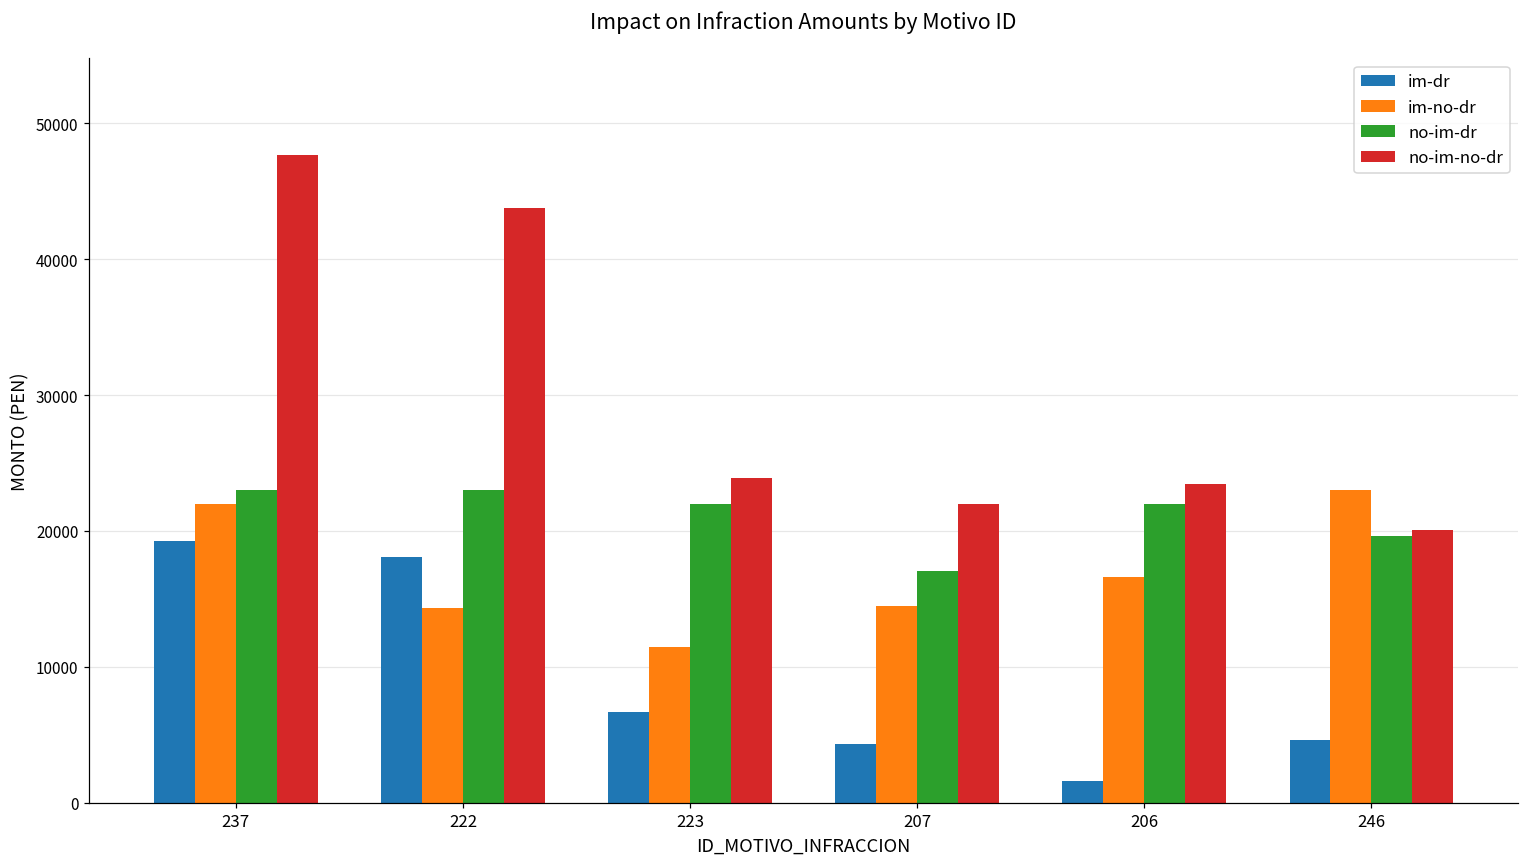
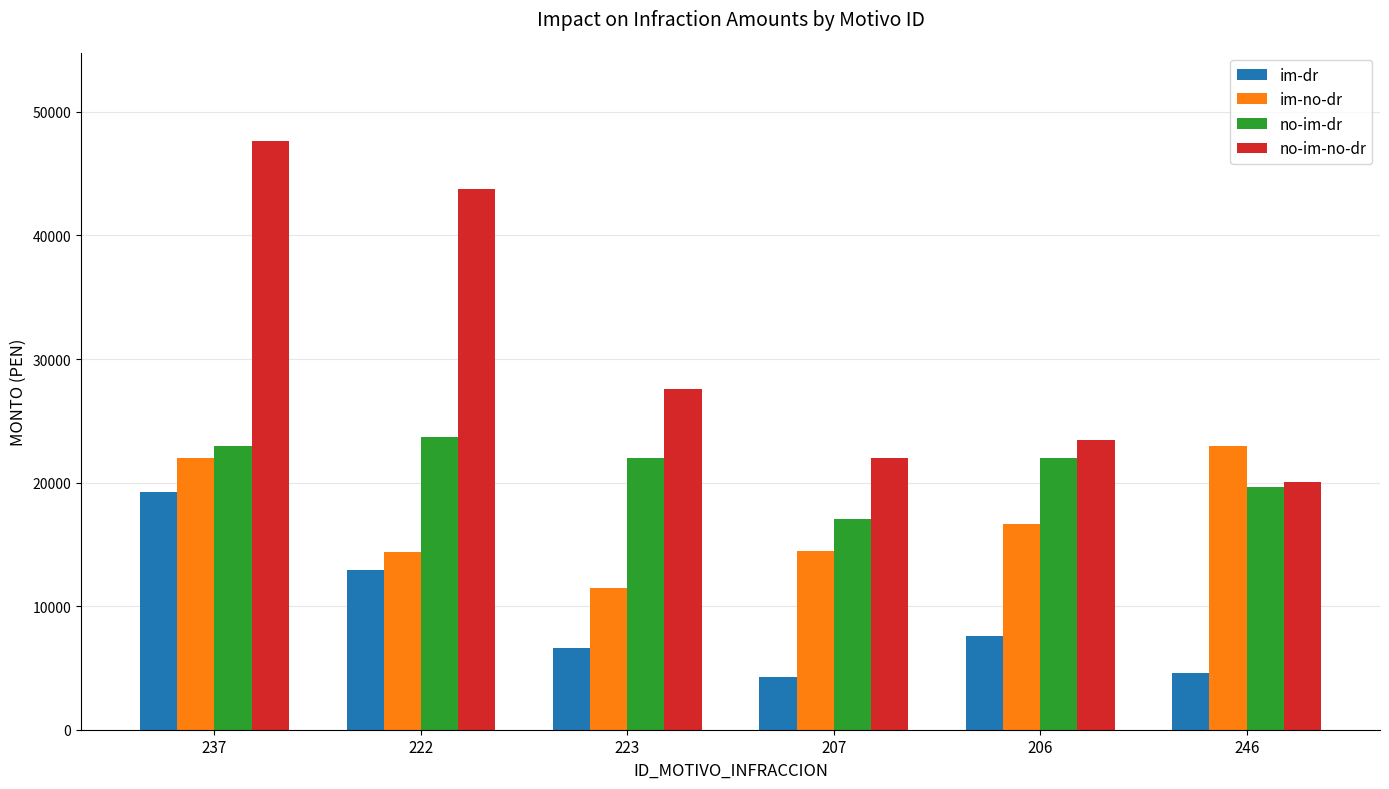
  {
    "im-dr": {
      "237": 19300,
-     "222": 18100,
+     "222": 13000,
      "223": 6600,
      "207": 4300,
-     "206": 1600,
+     "206": 7600,
      "246": 4600
    },
    "im-no-dr": {
      "237": 22000,
      "222": 14400,
      "223": 11400,
      "207": 14500,
      "206": 16600,
      "246": 23000
    },
    "no-im-dr": {
      "237": 23000,
-     "222": 23000,
+     "222": 23700,
      "223": 22000,
      "207": 17000,
      "206": 22000,
      "246": 19600
    },
    "no-im-no-dr": {
      "237": 47600,
      "222": 43800,
-     "223": 23900,
+     "223": 27600,
      "207": 22000,
      "206": 23500,
      "246": 20100
    }
  }
